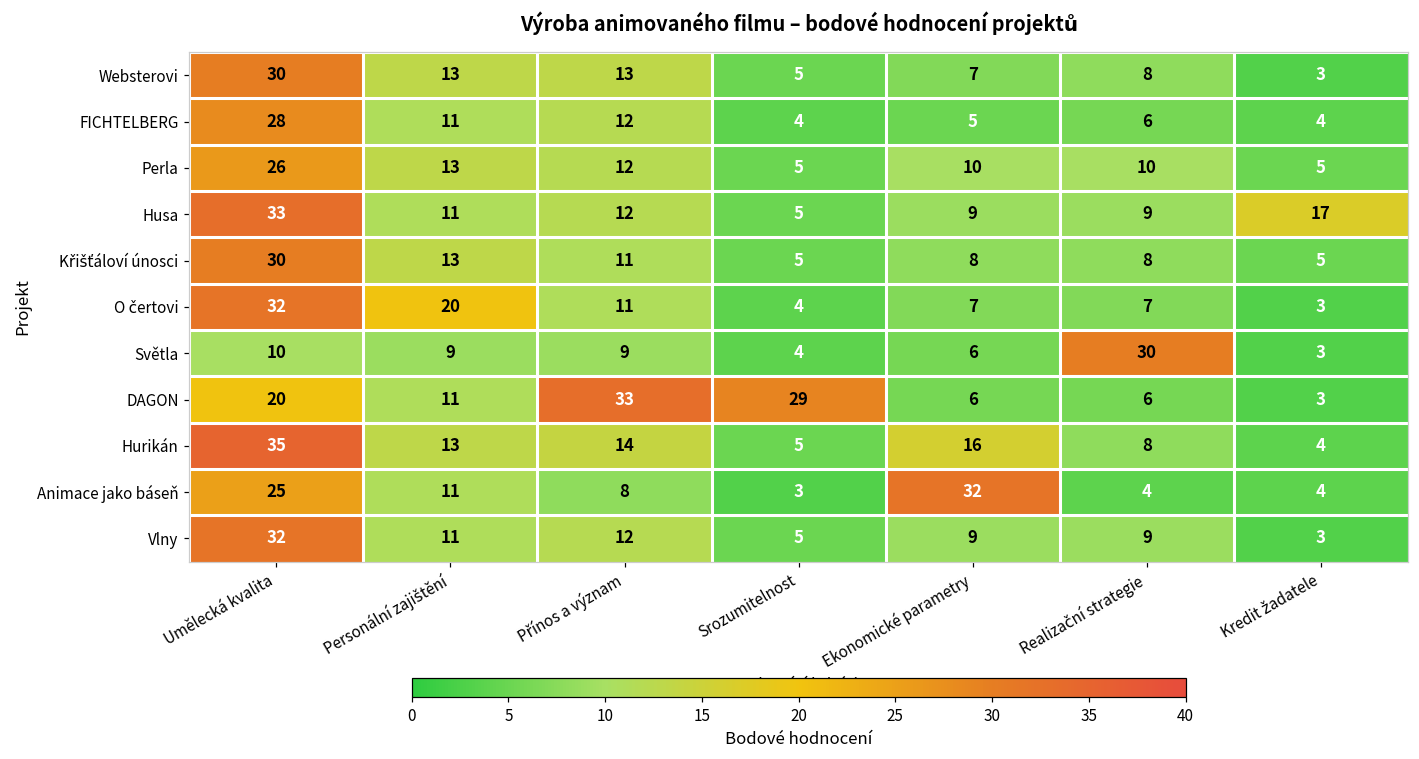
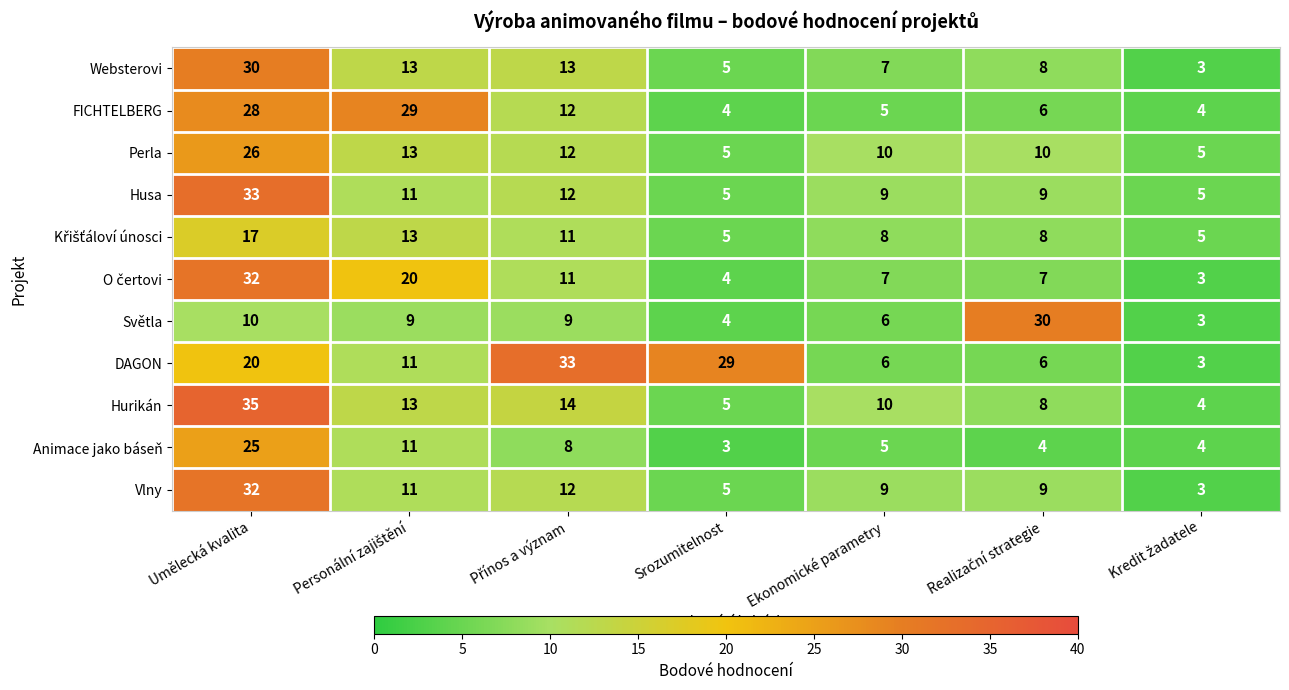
  {
    "Websterovi": {
      "Umělecká kvalita": 30,
      "Personální zajištění": 13,
      "Přínos a význam": 13,
      "Srozumitelnost": 5,
      "Ekonomické parametry": 7,
      "Realizační strategie": 8,
      "Kredit žadatele": 3
    },
    "FICHTELBERG": {
      "Umělecká kvalita": 28,
-     "Personální zajištění": 11,
+     "Personální zajištění": 29,
      "Přínos a význam": 12,
      "Srozumitelnost": 4,
      "Ekonomické parametry": 5,
      "Realizační strategie": 6,
      "Kredit žadatele": 4
    },
    "Perla": {
      "Umělecká kvalita": 26,
      "Personální zajištění": 13,
      "Přínos a význam": 12,
      "Srozumitelnost": 5,
      "Ekonomické parametry": 10,
      "Realizační strategie": 10,
      "Kredit žadatele": 5
    },
    "Husa": {
      "Umělecká kvalita": 33,
      "Personální zajištění": 11,
      "Přínos a význam": 12,
      "Srozumitelnost": 5,
      "Ekonomické parametry": 9,
      "Realizační strategie": 9,
-     "Kredit žadatele": 17
+     "Kredit žadatele": 5
    },
    "Křišťáloví únosci": {
-     "Umělecká kvalita": 30,
+     "Umělecká kvalita": 17,
      "Personální zajištění": 13,
      "Přínos a význam": 11,
      "Srozumitelnost": 5,
      "Ekonomické parametry": 8,
      "Realizační strategie": 8,
      "Kredit žadatele": 5
    },
    "O čertovi": {
      "Umělecká kvalita": 32,
      "Personální zajištění": 20,
      "Přínos a význam": 11,
      "Srozumitelnost": 4,
      "Ekonomické parametry": 7,
      "Realizační strategie": 7,
      "Kredit žadatele": 3
    },
    "Světla": {
      "Umělecká kvalita": 10,
      "Personální zajištění": 9,
      "Přínos a význam": 9,
      "Srozumitelnost": 4,
      "Ekonomické parametry": 6,
      "Realizační strategie": 30,
      "Kredit žadatele": 3
    },
    "DAGON": {
      "Umělecká kvalita": 20,
      "Personální zajištění": 11,
      "Přínos a význam": 33,
      "Srozumitelnost": 29,
      "Ekonomické parametry": 6,
      "Realizační strategie": 6,
      "Kredit žadatele": 3
    },
    "Hurikán": {
      "Umělecká kvalita": 35,
      "Personální zajištění": 13,
      "Přínos a význam": 14,
      "Srozumitelnost": 5,
-     "Ekonomické parametry": 16,
+     "Ekonomické parametry": 10,
      "Realizační strategie": 8,
      "Kredit žadatele": 4
    },
    "Animace jako báseň": {
      "Umělecká kvalita": 25,
      "Personální zajištění": 11,
      "Přínos a význam": 8,
      "Srozumitelnost": 3,
-     "Ekonomické parametry": 32,
+     "Ekonomické parametry": 5,
      "Realizační strategie": 4,
      "Kredit žadatele": 4
    },
    "Vlny": {
      "Umělecká kvalita": 32,
      "Personální zajištění": 11,
      "Přínos a význam": 12,
      "Srozumitelnost": 5,
      "Ekonomické parametry": 9,
      "Realizační strategie": 9,
      "Kredit žadatele": 3
    }
  }
